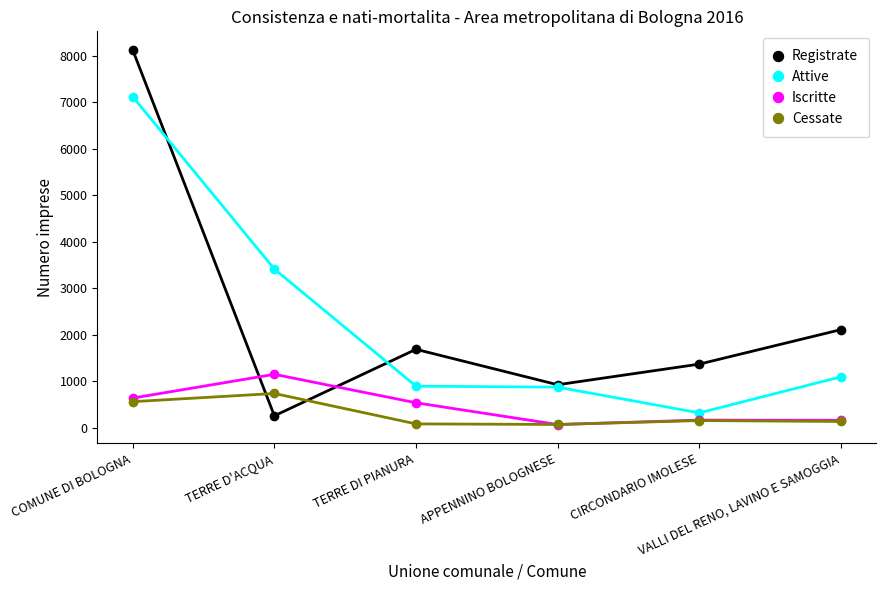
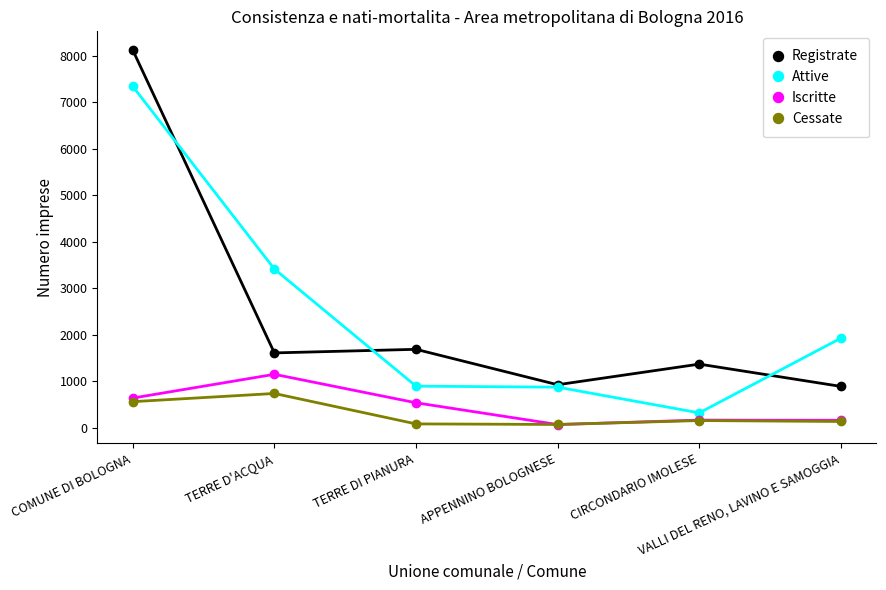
  {
    "Registrate": {
      "COMUNE DI BOLOGNA": 8100,
-     "TERRE D'ACQUA": 300,
+     "TERRE D'ACQUA": 1600,
      "TERRE DI PIANURA": 1700,
      "CIRCONDARIO IMOLESE": 1400,
-     "VALLI DEL RENO, LAVINO E SAMOGGIA": 2100
+     "VALLI DEL RENO, LAVINO E SAMOGGIA": 900
    },
    "Attive": {
-     "COMUNE DI BOLOGNA": 7100,
+     "COMUNE DI BOLOGNA": 7300,
      "TERRE D'ACQUA": 3400,
      "TERRE DI PIANURA": 900,
      "CIRCONDARIO IMOLESE": 300,
-     "VALLI DEL RENO, LAVINO E SAMOGGIA": 1100
+     "VALLI DEL RENO, LAVINO E SAMOGGIA": 1900
    },
    "Iscritte": {
      "COMUNE DI BOLOGNA": 600,
      "TERRE D'ACQUA": 1200,
      "TERRE DI PIANURA": 500
    },
    "Cessate": {
      "COMUNE DI BOLOGNA": 600,
      "TERRE D'ACQUA": 700,
      "TERRE DI PIANURA": 100
    }
  }
